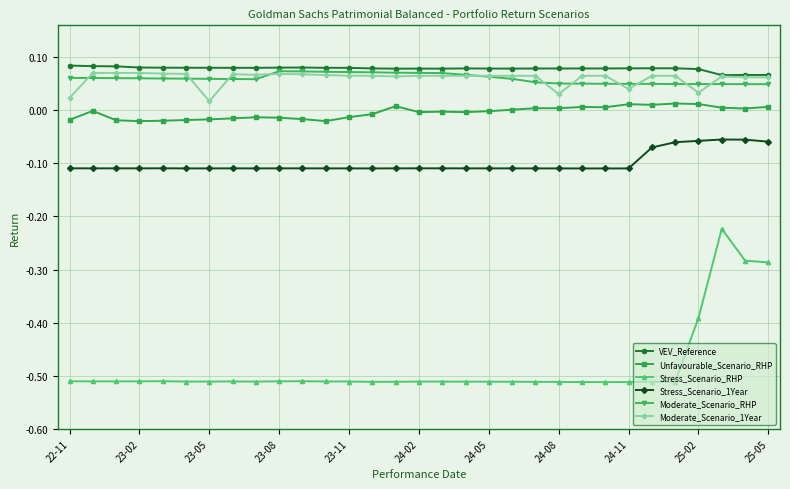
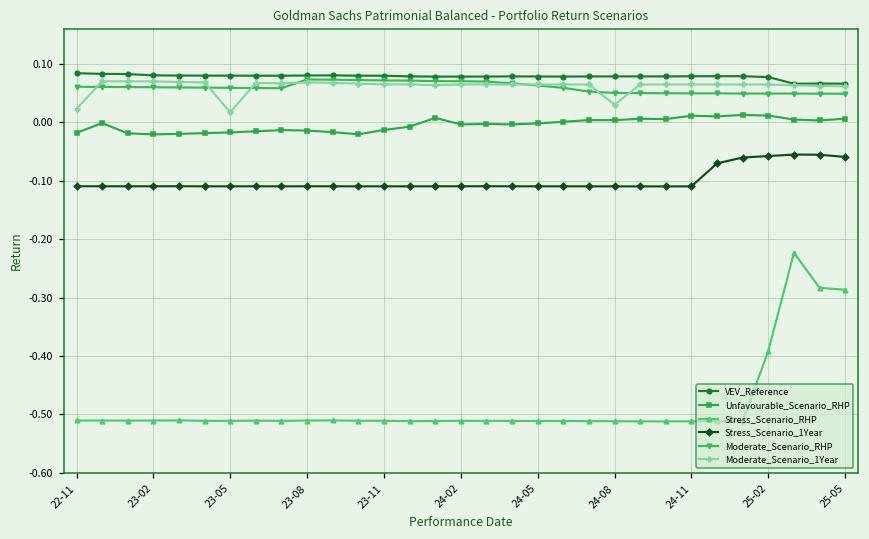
  {
    "Moderate_Scenario_1Year": {
      "22-11": 0.02,
      "23-02": 0.07,
      "23-05": 0.02,
      "23-08": 0.07,
      "23-11": 0.07,
      "24-02": 0.06,
      "24-08": 0.03,
-     "24-11": 0.04,
-     "25-02": 0.03
+     "24-11": 0.06,
+     "25-02": 0.06
    }
  }
